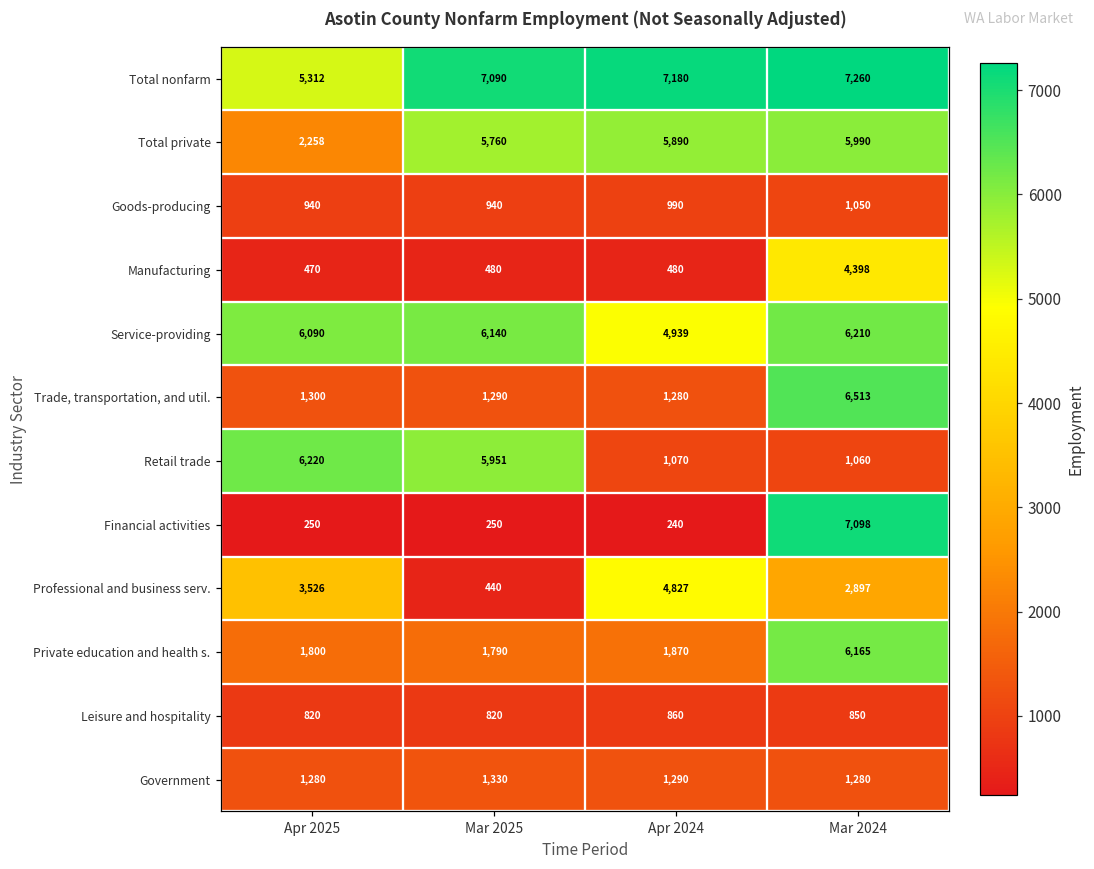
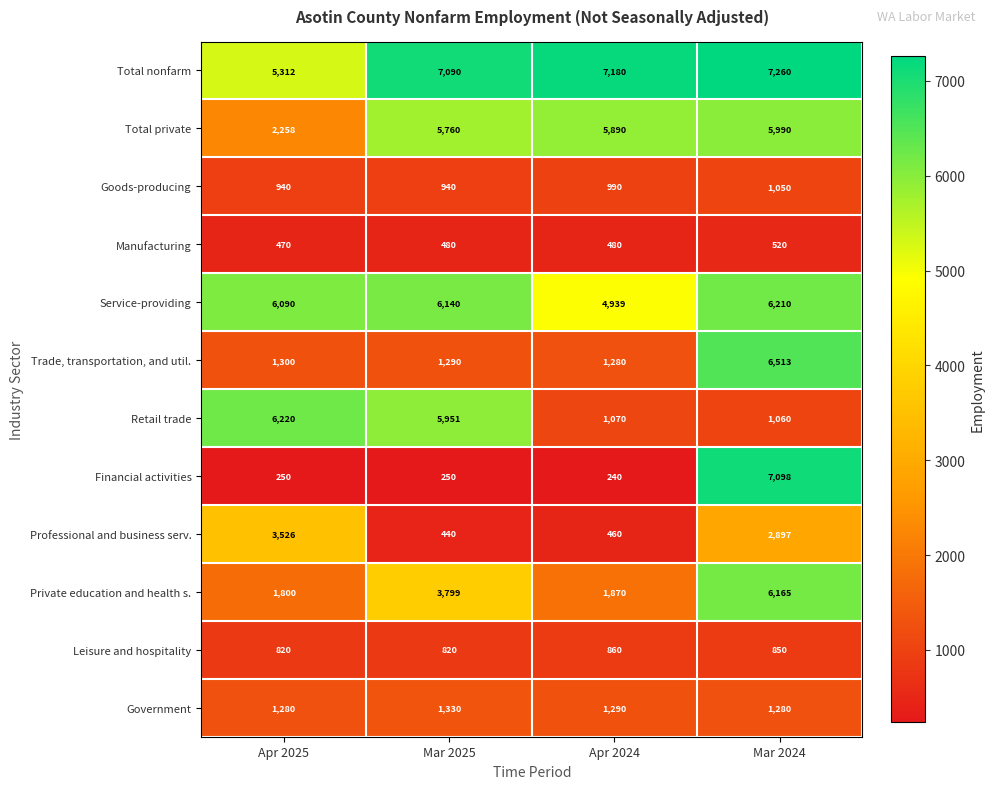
  {
    "Total nonfarm": {
      "Apr 2025": "5,312",
      "Mar 2025": "7,090",
      "Apr 2024": "7,180",
      "Mar 2024": "7,260"
    },
    "Total private": {
      "Apr 2025": "2,258",
      "Mar 2025": "5,760",
      "Apr 2024": "5,890",
      "Mar 2024": "5,990"
    },
    "Goods-producing": {
      "Apr 2025": "940",
      "Mar 2025": "940",
      "Apr 2024": "990",
      "Mar 2024": "1,050"
    },
    "Manufacturing": {
      "Apr 2025": "470",
      "Mar 2025": "480",
      "Apr 2024": "480",
-     "Mar 2024": "4,398"
+     "Mar 2024": "520"
    },
    "Service-providing": {
      "Apr 2025": "6,090",
      "Mar 2025": "6,140",
      "Apr 2024": "4,939",
      "Mar 2024": "6,210"
    },
    "Trade, transportation, and util.": {
      "Apr 2025": "1,300",
      "Mar 2025": "1,290",
      "Apr 2024": "1,280",
      "Mar 2024": "6,513"
    },
    "Retail trade": {
      "Apr 2025": "6,220",
      "Mar 2025": "5,951",
      "Apr 2024": "1,070",
      "Mar 2024": "1,060"
    },
    "Financial activities": {
      "Apr 2025": "250",
      "Mar 2025": "250",
      "Apr 2024": "240",
      "Mar 2024": "7,098"
    },
    "Professional and business serv.": {
      "Apr 2025": "3,526",
      "Mar 2025": "440",
-     "Apr 2024": "4,827",
+     "Apr 2024": "460",
      "Mar 2024": "2,897"
    },
    "Private education and health s.": {
      "Apr 2025": "1,800",
-     "Mar 2025": "1,790",
+     "Mar 2025": "3,799",
      "Apr 2024": "1,870",
      "Mar 2024": "6,165"
    },
    "Leisure and hospitality": {
      "Apr 2025": "820",
      "Mar 2025": "820",
      "Apr 2024": "860",
      "Mar 2024": "850"
    },
    "Government": {
      "Apr 2025": "1,280",
      "Mar 2025": "1,330",
      "Apr 2024": "1,290",
      "Mar 2024": "1,280"
    }
  }
